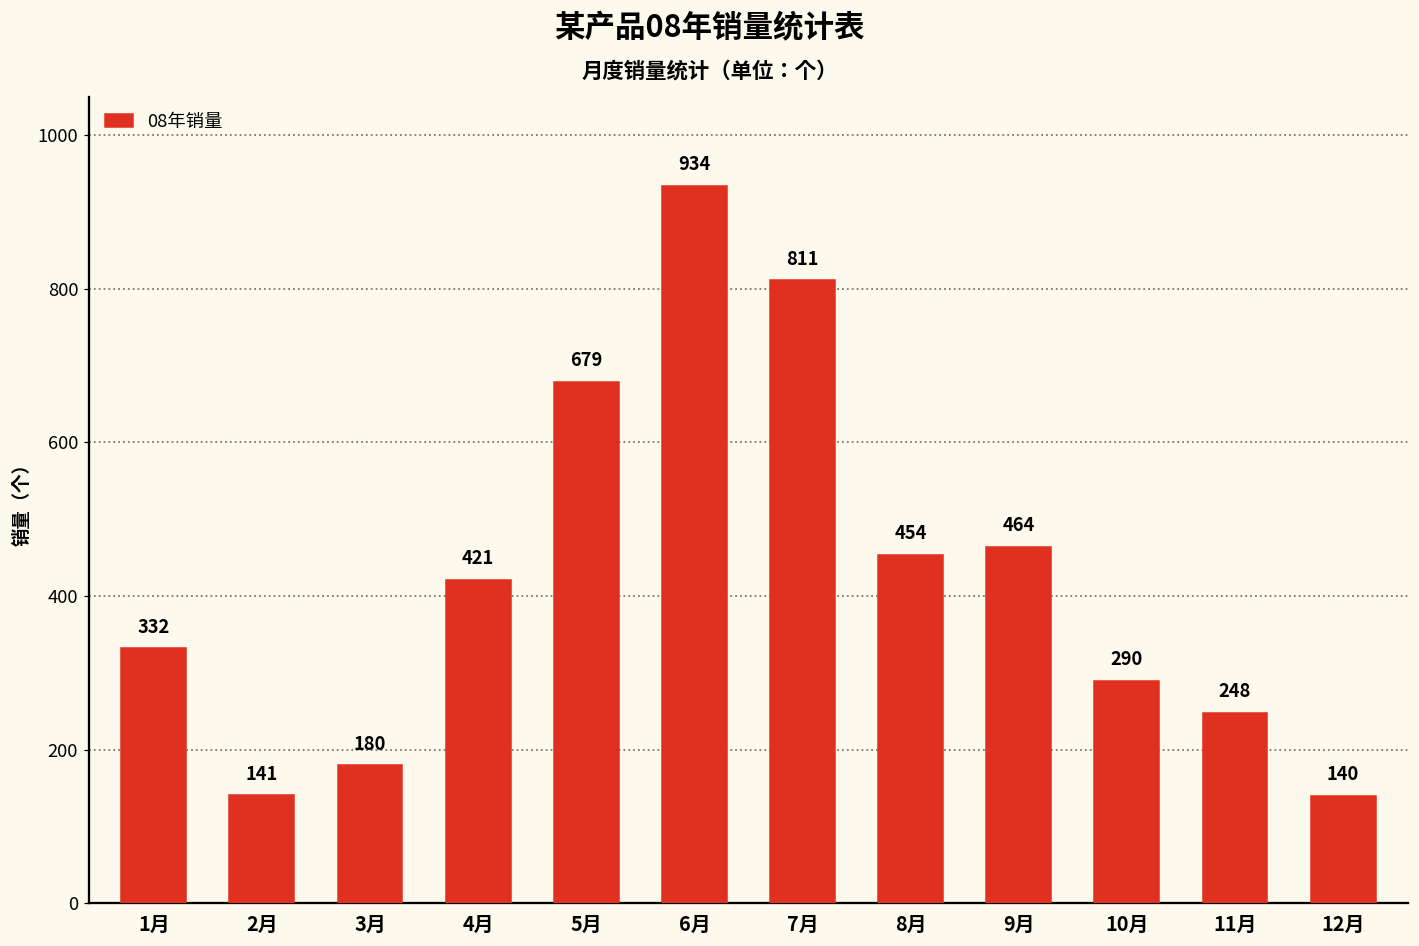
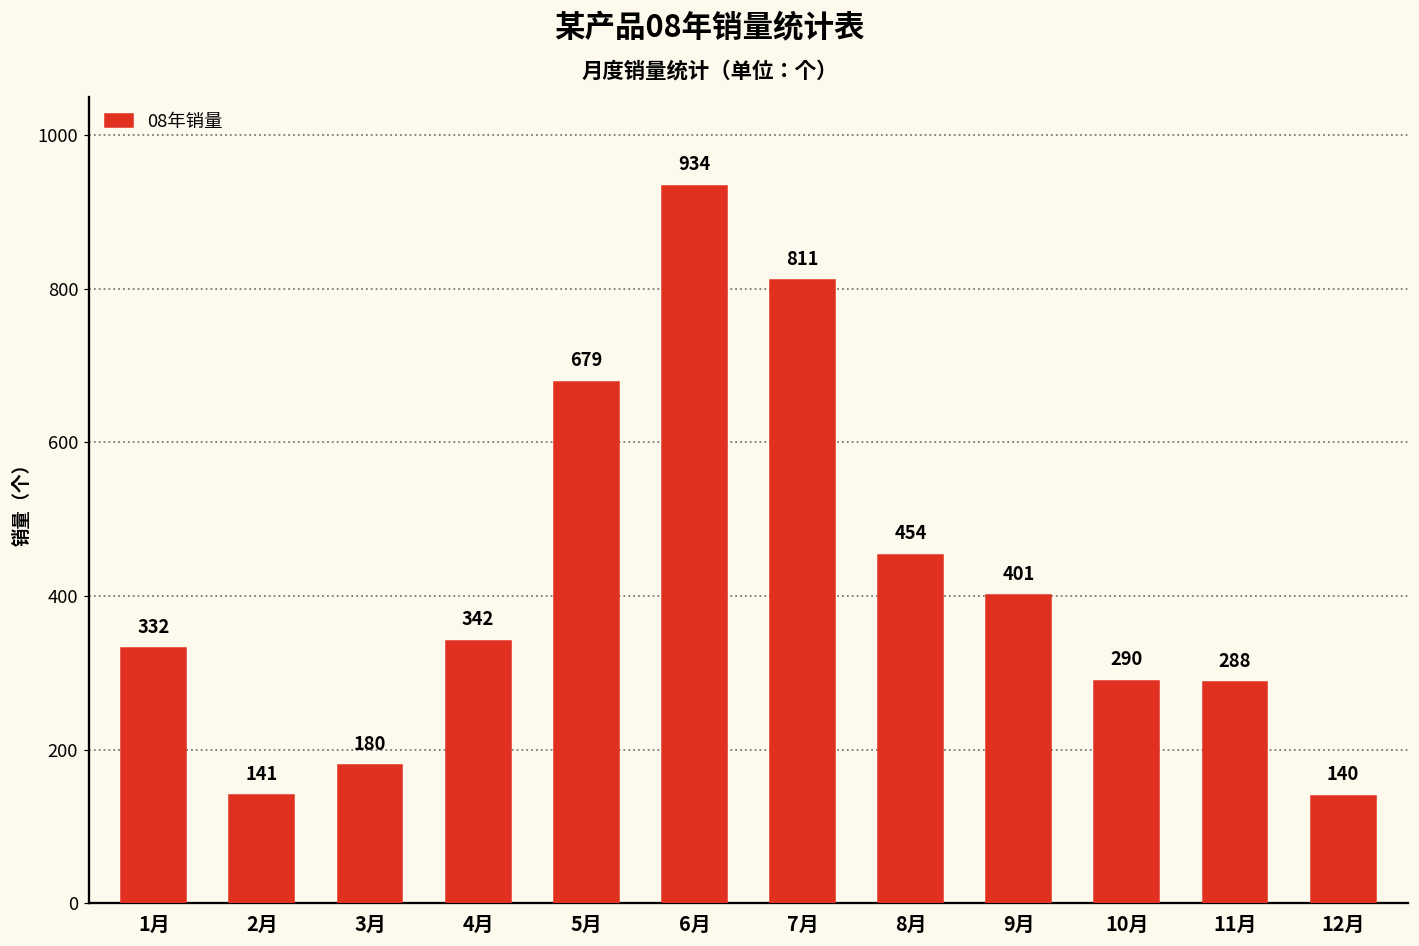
  {
    "1月": 332,
    "2月": 141,
    "3月": 180,
-   "4月": 421,
+   "4月": 342,
    "5月": 679,
    "6月": 934,
    "7月": 811,
    "8月": 454,
-   "9月": 464,
+   "9月": 401,
    "10月": 290,
-   "11月": 248,
+   "11月": 288,
    "12月": 140
  }
